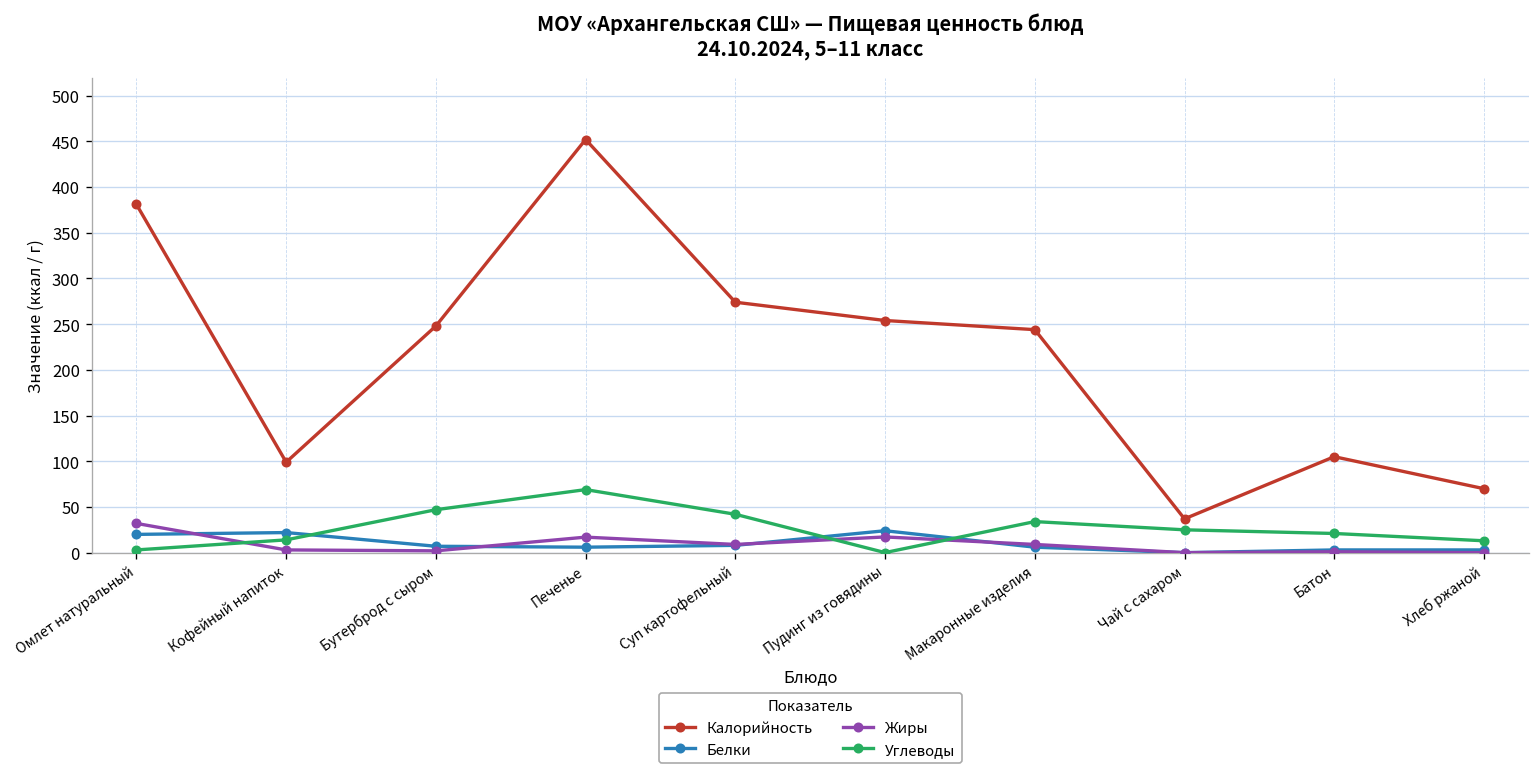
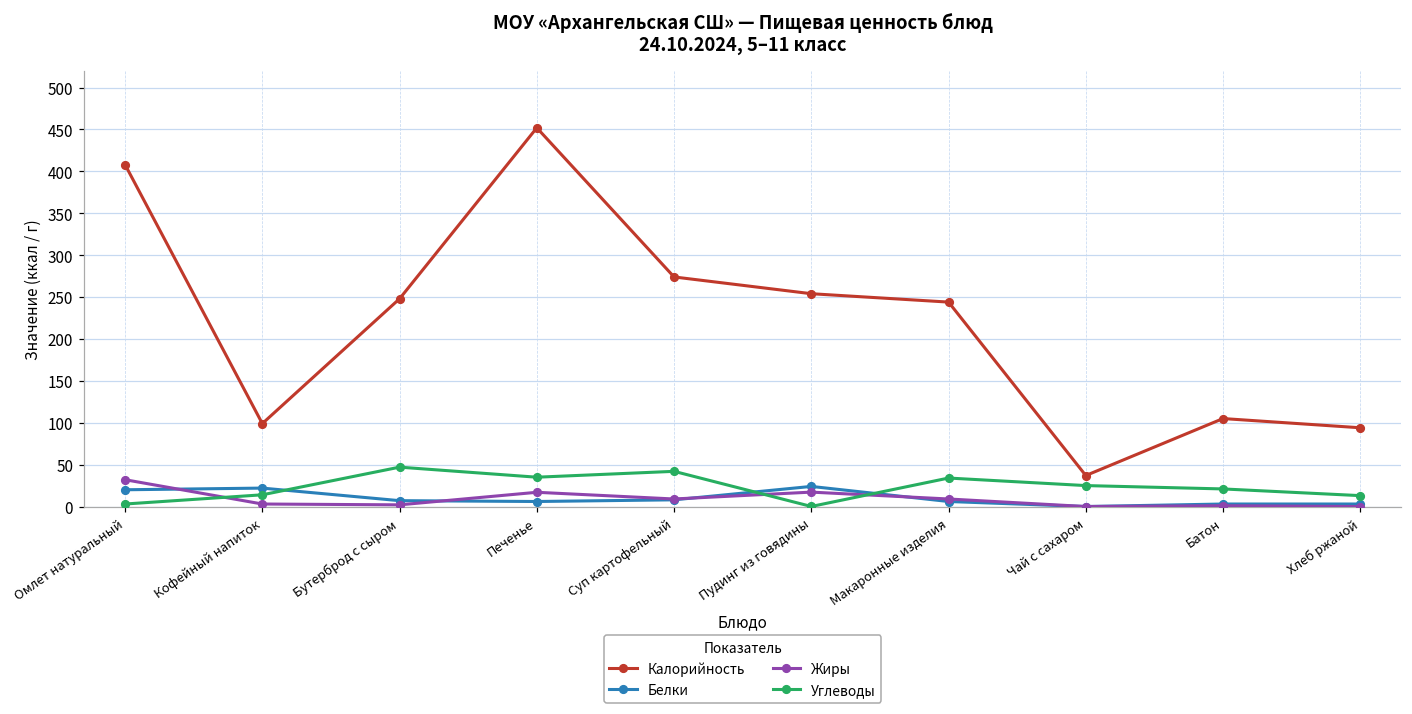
  {
    "Калорийность": {
-     "Омлет натуральный": 380,
+     "Омлет натуральный": 410,
      "Кофейный напиток": 100,
      "Бутерброд с сыром": 250,
      "Печенье": 450,
      "Суп картофельный": 270,
      "Пудинг из говядины": 250,
      "Макаронные изделия": 240,
      "Чай с сахаром": 40,
      "Батон": 110,
-     "Хлеб ржаной": 70
+     "Хлеб ржаной": 90
    },
    "Белки": {
      "Омлет натуральный": 20,
      "Кофейный напиток": 20,
      "Бутерброд с сыром": 10,
      "Печенье": 10,
      "Пудинг из говядины": 20
    },
    "Жиры": {
      "Омлет натуральный": 30,
      "Кофейный напиток": 0,
      "Бутерброд с сыром": 0,
      "Печенье": 20,
      "Пудинг из говядины": 20
    },
    "Углеводы": {
      "Омлет натуральный": 0,
      "Кофейный напиток": 10,
      "Бутерброд с сыром": 50,
-     "Печенье": 70,
+     "Печенье": 40,
      "Суп картофельный": 40,
      "Пудинг из говядины": 0,
      "Макаронные изделия": 30,
      "Чай с сахаром": 30,
      "Батон": 20,
      "Хлеб ржаной": 10
    }
  }
